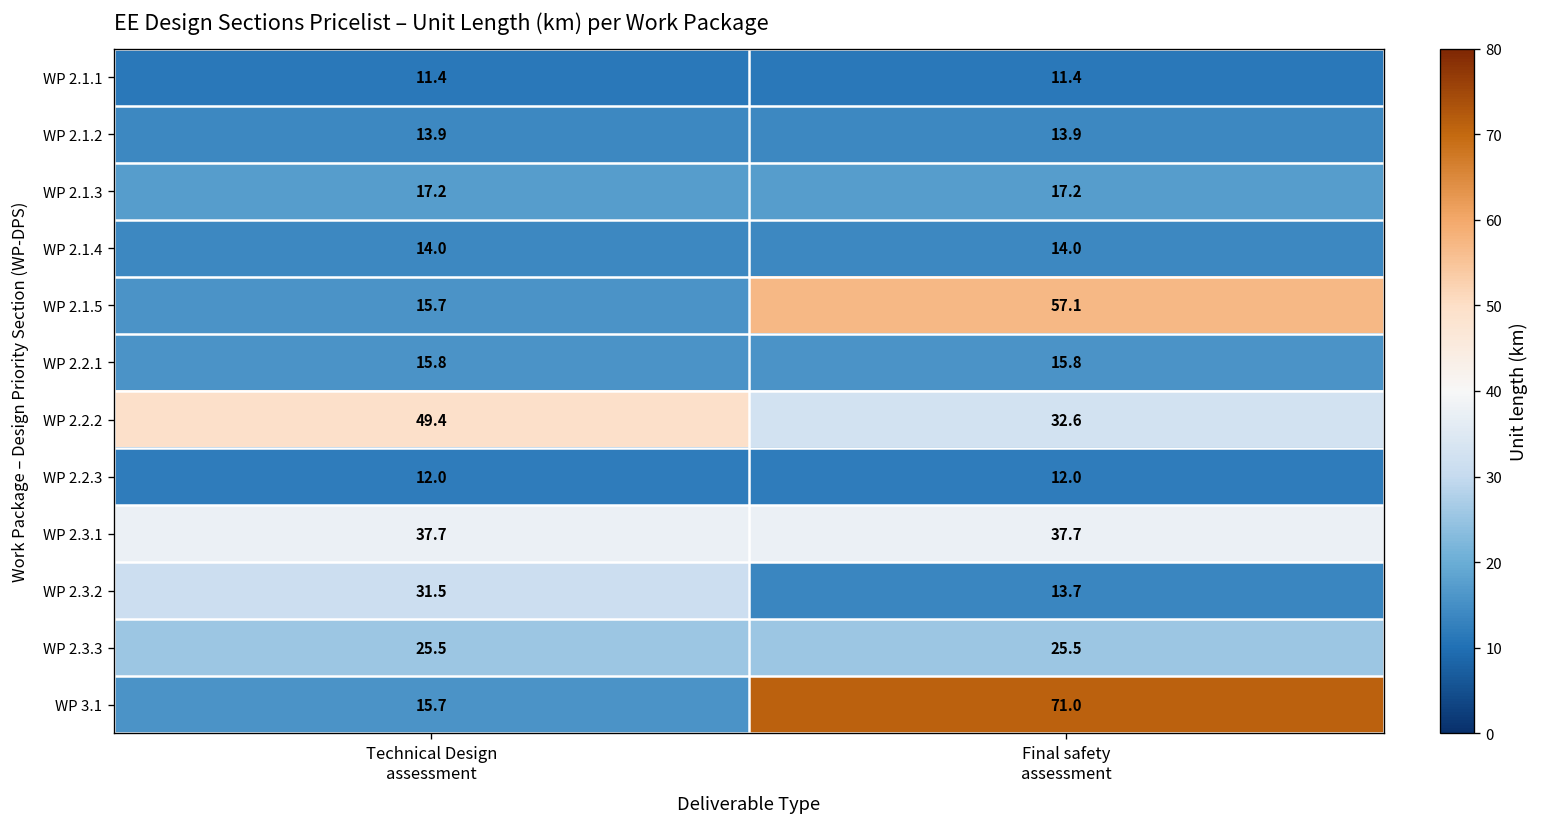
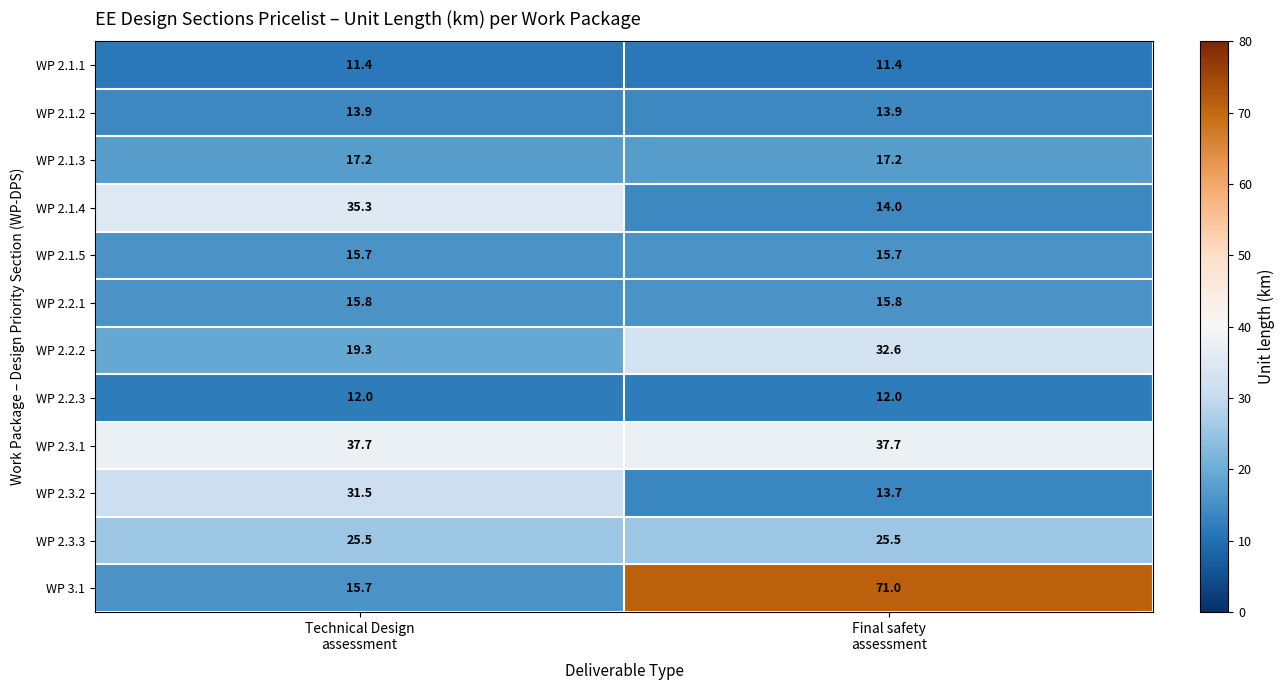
  {
    "WP 2.1.1": {
      "Technical Design assessment": 11.4,
      "Final safety assessment": 11.4
    },
    "WP 2.1.2": {
      "Technical Design assessment": 13.9,
      "Final safety assessment": 13.9
    },
    "WP 2.1.3": {
      "Technical Design assessment": 17.2,
      "Final safety assessment": 17.2
    },
    "WP 2.1.4": {
-     "Technical Design assessment": 14.0,
+     "Technical Design assessment": 35.3,
      "Final safety assessment": 14.0
    },
    "WP 2.1.5": {
      "Technical Design assessment": 15.7,
-     "Final safety assessment": 57.1
+     "Final safety assessment": 15.7
    },
    "WP 2.2.1": {
      "Technical Design assessment": 15.8,
      "Final safety assessment": 15.8
    },
    "WP 2.2.2": {
-     "Technical Design assessment": 49.4,
+     "Technical Design assessment": 19.3,
      "Final safety assessment": 32.6
    },
    "WP 2.2.3": {
      "Technical Design assessment": 12.0,
      "Final safety assessment": 12.0
    },
    "WP 2.3.1": {
      "Technical Design assessment": 37.7,
      "Final safety assessment": 37.7
    },
    "WP 2.3.2": {
      "Technical Design assessment": 31.5,
      "Final safety assessment": 13.7
    },
    "WP 2.3.3": {
      "Technical Design assessment": 25.5,
      "Final safety assessment": 25.5
    },
    "WP 3.1": {
      "Technical Design assessment": 15.7,
      "Final safety assessment": 71.0
    }
  }
